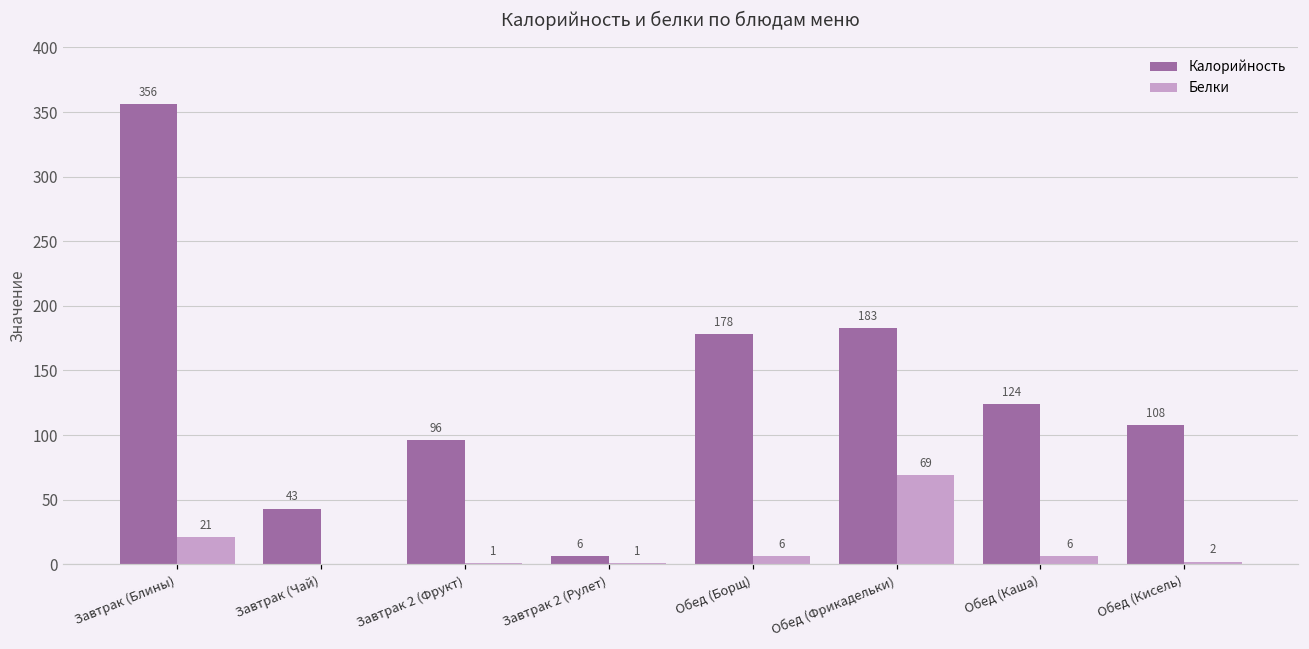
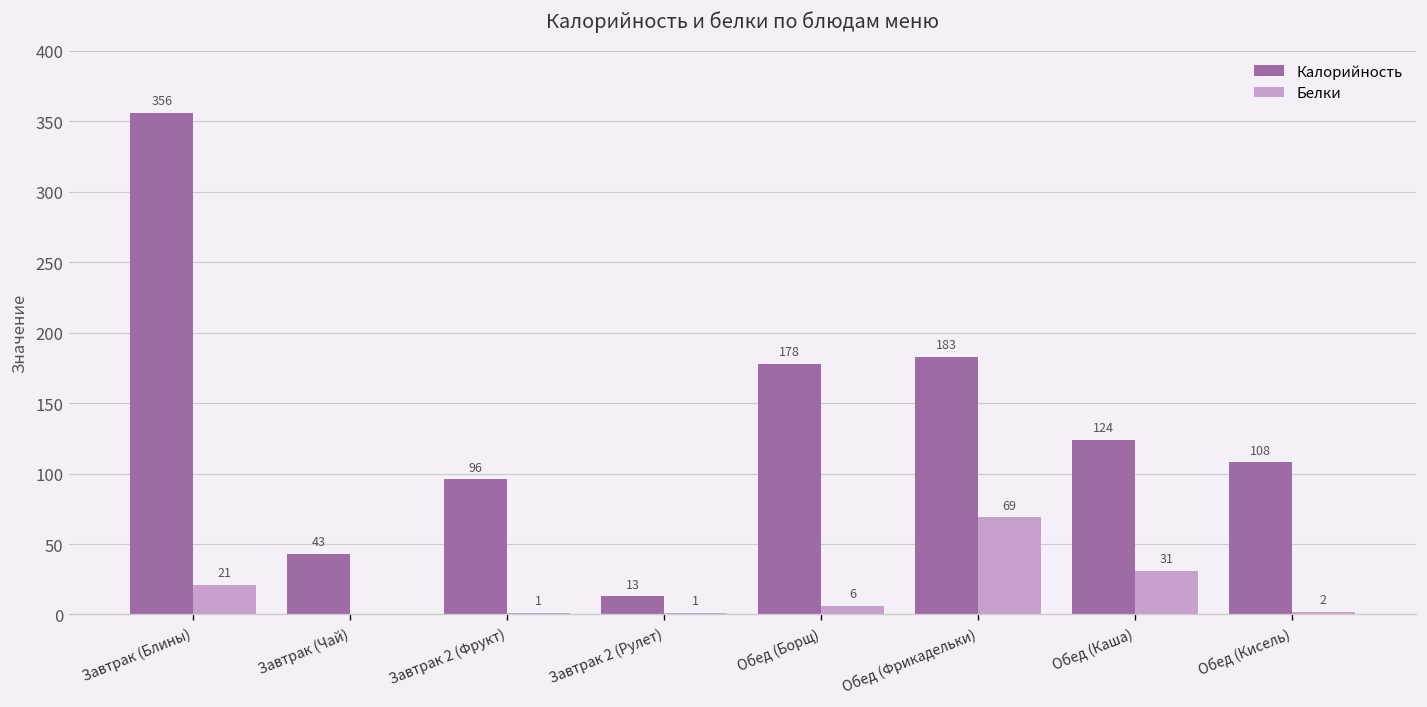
  {
    "Калорийность": {
      "Завтрак (Блины)": 356,
      "Завтрак (Чай)": 43,
      "Завтрак 2 (Фрукт)": 96,
-     "Завтрак 2 (Рулет)": 6,
+     "Завтрак 2 (Рулет)": 13,
      "Обед (Борщ)": 178,
      "Обед (Фрикадельки)": 183,
      "Обед (Каша)": 124,
      "Обед (Кисель)": 108
    },
    "Белки": {
      "Завтрак (Блины)": 21,
      "Завтрак 2 (Фрукт)": 1,
      "Завтрак 2 (Рулет)": 1,
      "Обед (Борщ)": 6,
      "Обед (Фрикадельки)": 69,
-     "Обед (Каша)": 6,
+     "Обед (Каша)": 31,
      "Обед (Кисель)": 2
    }
  }
